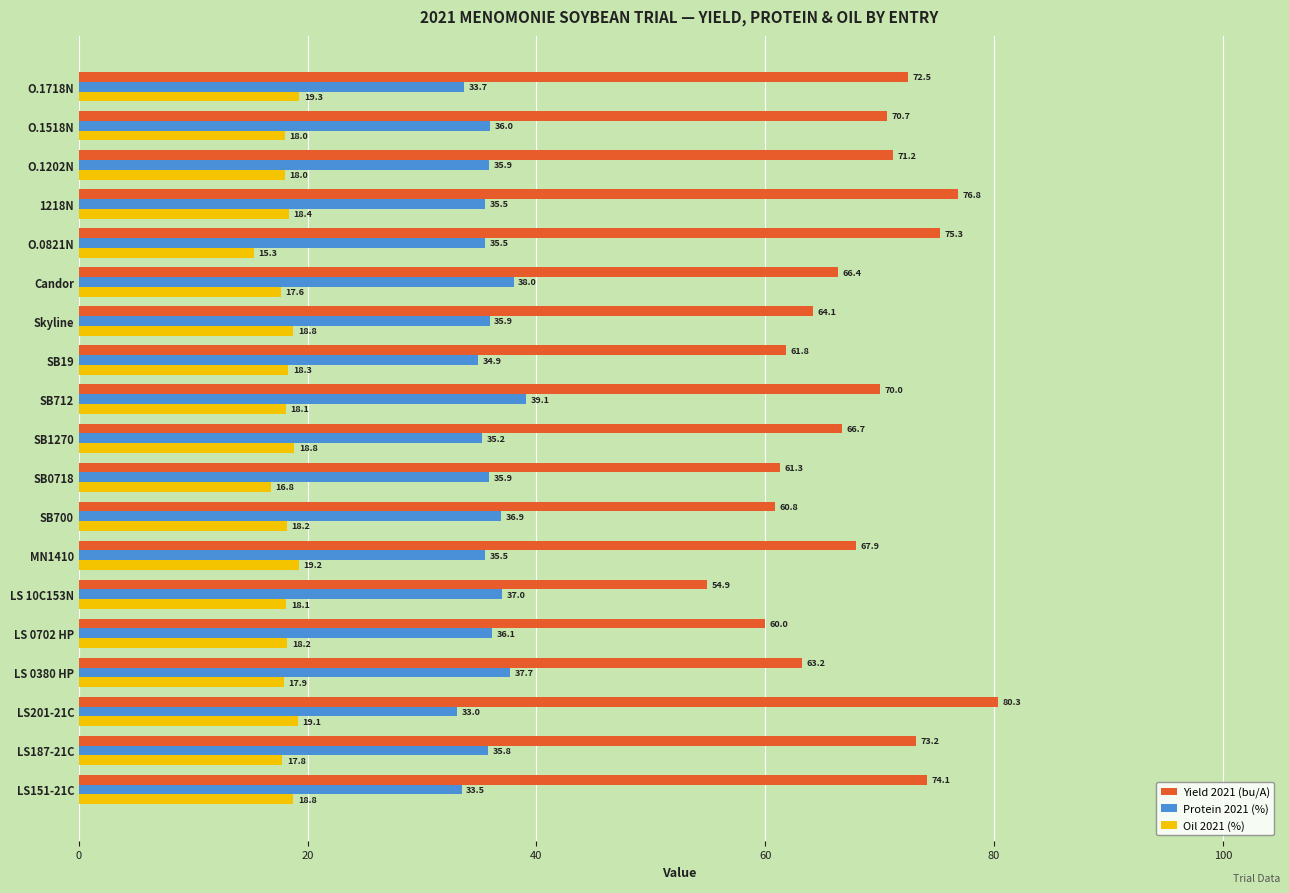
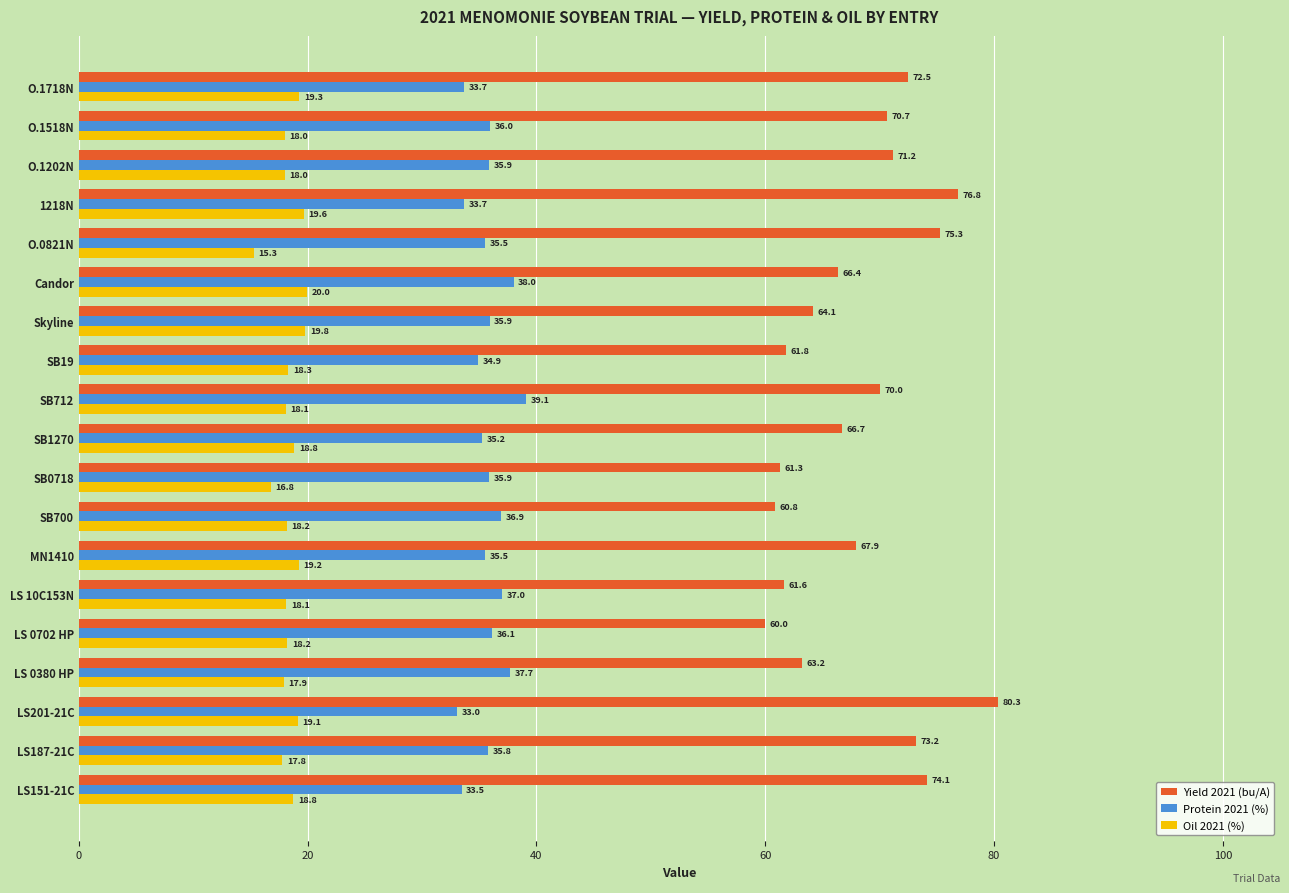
  {
    "Yield 2021 (bu/A)": {
      "O.1718N": 72.5,
      "O.1518N": 70.7,
      "O.1202N": 71.2,
      "1218N": 76.8,
      "O.0821N": 75.3,
      "Candor": 66.4,
      "Skyline": 64.1,
      "SB19": 61.8,
      "SB712": 70.0,
      "SB1270": 66.7,
      "SB0718": 61.3,
      "SB700": 60.8,
      "MN1410": 67.9,
-     "LS 10C153N": 54.9,
+     "LS 10C153N": 61.6,
      "LS 0702 HP": 60.0,
      "LS 0380 HP": 63.2,
      "LS201-21C": 80.3,
      "LS187-21C": 73.2,
      "LS151-21C": 74.1
    },
    "Protein 2021 (%)": {
      "O.1718N": 33.7,
      "O.1518N": 36.0,
      "O.1202N": 35.9,
-     "1218N": 35.5,
+     "1218N": 33.7,
      "O.0821N": 35.5,
      "Candor": 38.0,
      "Skyline": 35.9,
      "SB19": 34.9,
      "SB712": 39.1,
      "SB1270": 35.2,
      "SB0718": 35.9,
      "SB700": 36.9,
      "MN1410": 35.5,
      "LS 10C153N": 37.0,
      "LS 0702 HP": 36.1,
      "LS 0380 HP": 37.7,
      "LS201-21C": 33.0,
      "LS187-21C": 35.8,
      "LS151-21C": 33.5
    },
    "Oil 2021 (%)": {
      "O.1718N": 19.3,
      "O.1518N": 18.0,
      "O.1202N": 18.0,
-     "1218N": 18.4,
+     "1218N": 19.6,
      "O.0821N": 15.3,
-     "Candor": 17.6,
-     "Skyline": 18.8,
+     "Candor": 20.0,
+     "Skyline": 19.8,
      "SB19": 18.3,
      "SB712": 18.1,
      "SB1270": 18.8,
      "SB0718": 16.8,
      "SB700": 18.2,
      "MN1410": 19.2,
      "LS 10C153N": 18.1,
      "LS 0702 HP": 18.2,
      "LS 0380 HP": 17.9,
      "LS201-21C": 19.1,
      "LS187-21C": 17.8,
      "LS151-21C": 18.8
    }
  }
